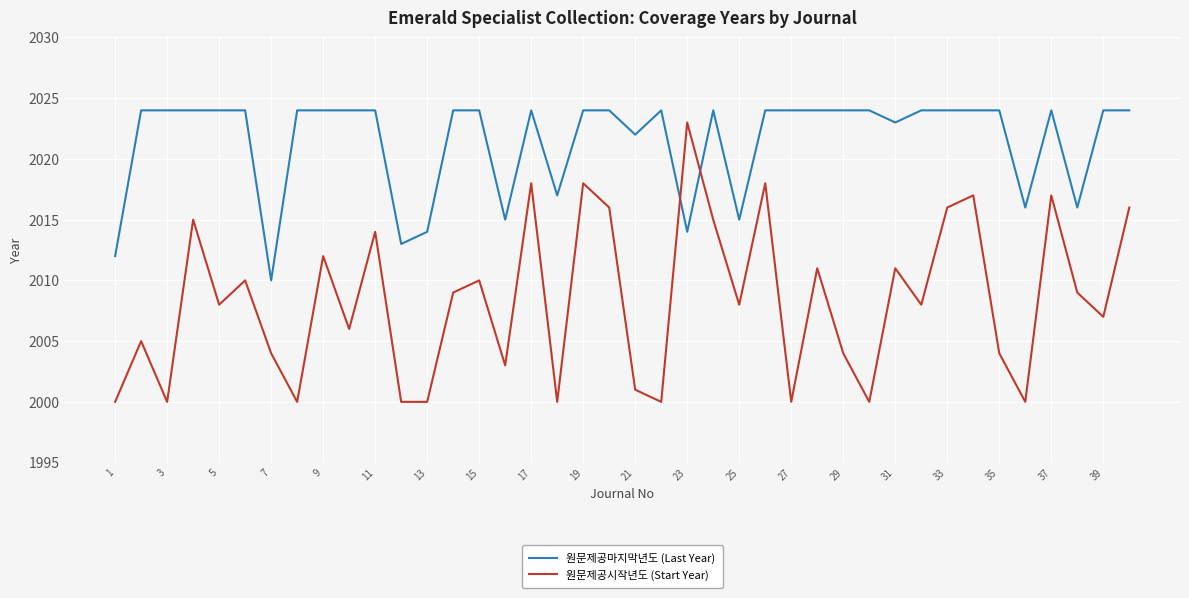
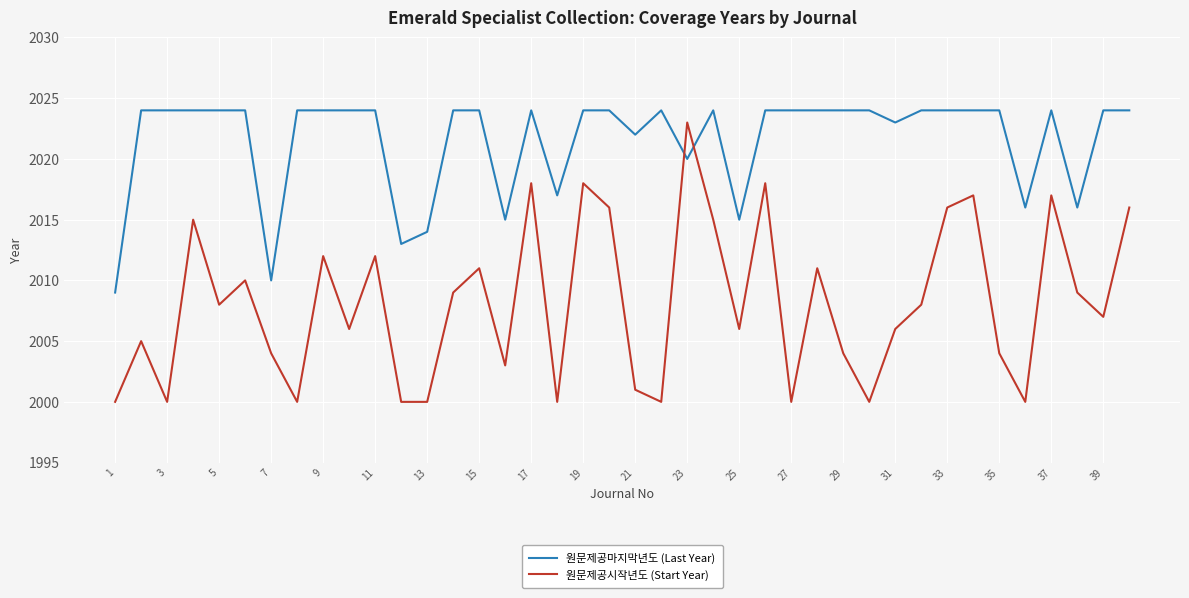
  {
    "원문제공마지막년도 (Last Year)": {
-     "1": 2012,
+     "1": 2009,
      "3": 2024,
      "5": 2024,
      "7": 2010,
      "9": 2024,
      "11": 2024,
      "13": 2014,
      "15": 2024,
      "17": 2024,
      "19": 2024,
      "21": 2022,
-     "23": 2014,
+     "23": 2020,
      "25": 2015,
      "27": 2024,
      "29": 2024,
      "31": 2023,
      "33": 2024,
      "35": 2024,
      "37": 2024,
      "39": 2024
    },
    "원문제공시작년도 (Start Year)": {
      "1": 2000,
      "3": 2000,
      "5": 2008,
      "7": 2004,
      "9": 2012,
-     "11": 2014,
+     "11": 2012,
      "13": 2000,
-     "15": 2010,
+     "15": 2011,
      "17": 2018,
      "19": 2018,
      "21": 2001,
      "23": 2023,
-     "25": 2008,
+     "25": 2006,
      "27": 2000,
      "29": 2004,
-     "31": 2011,
+     "31": 2006,
      "33": 2016,
      "35": 2004,
      "37": 2017,
      "39": 2007
    }
  }
